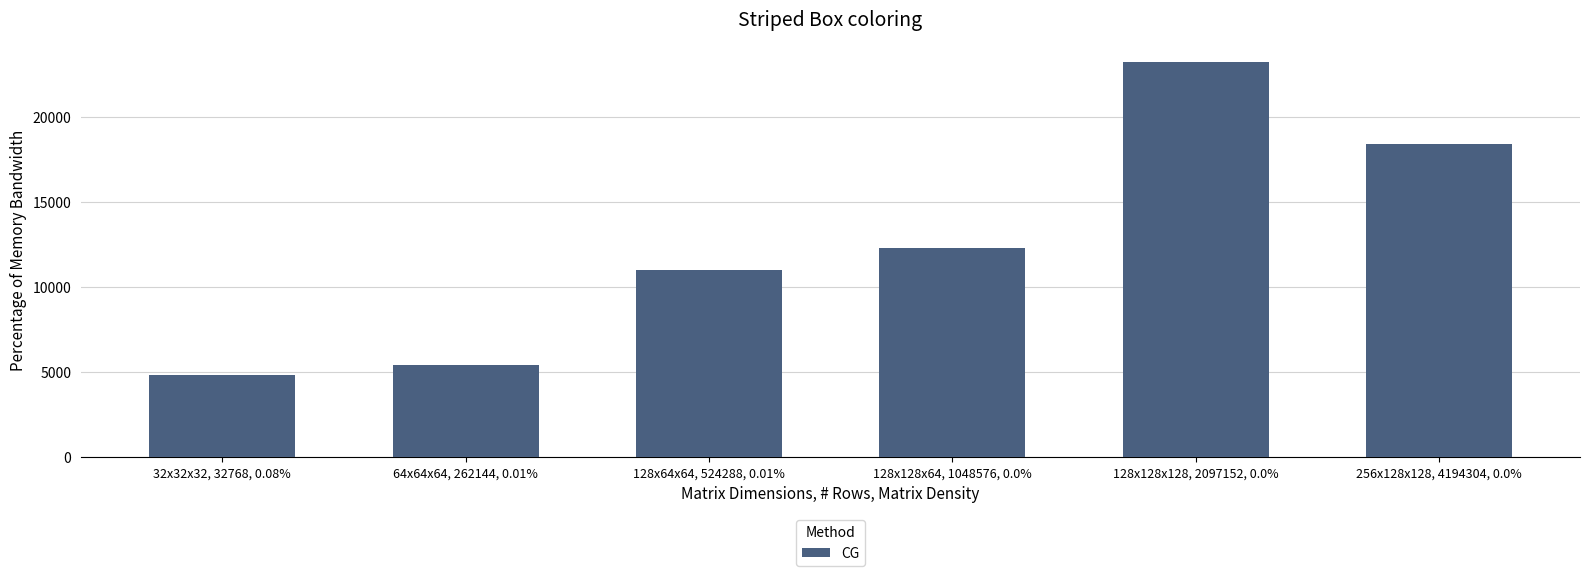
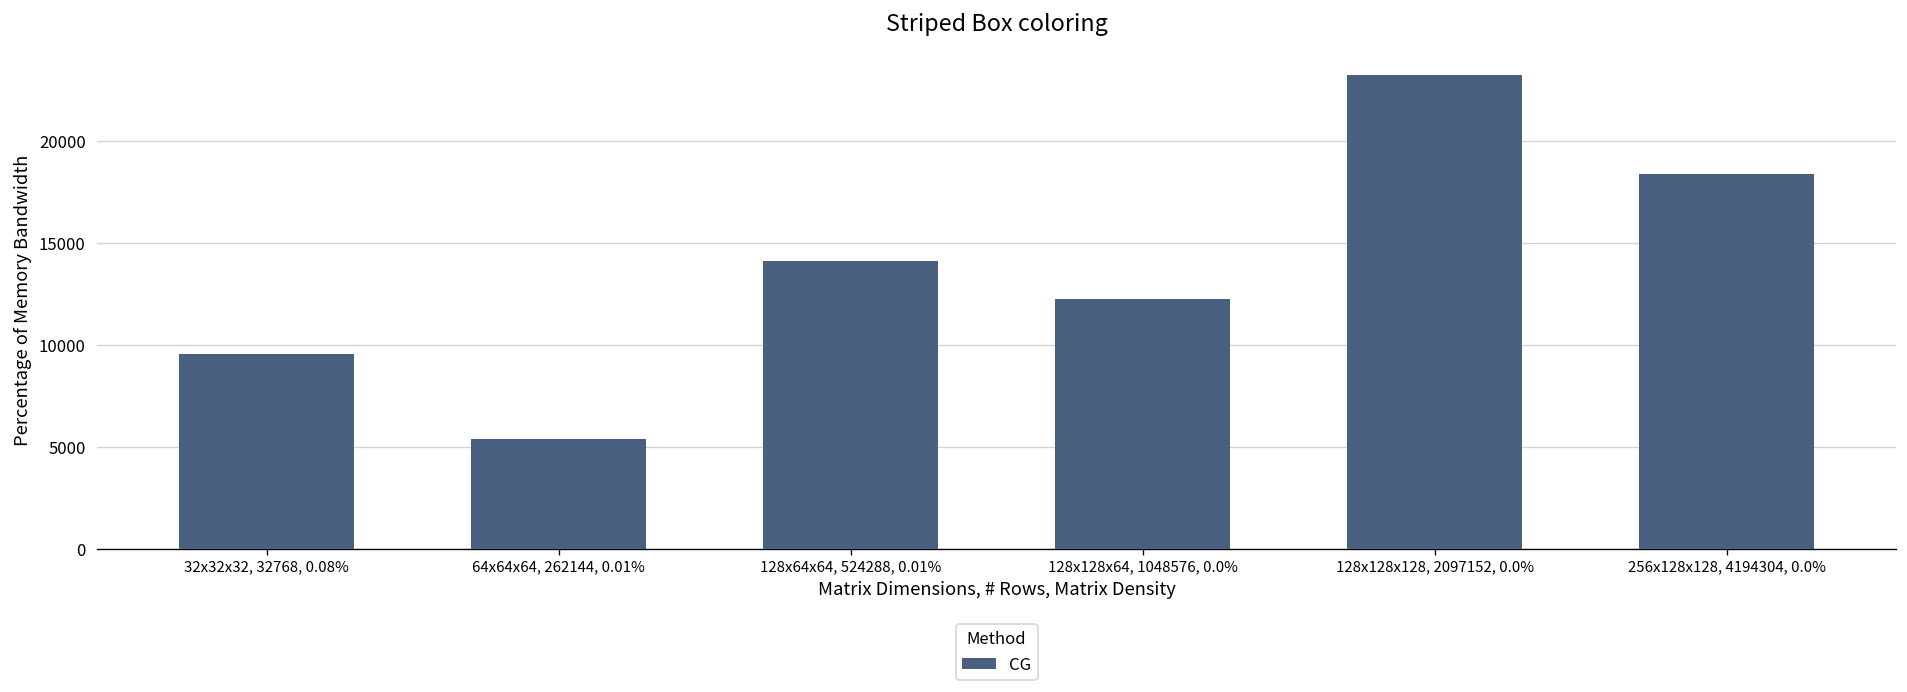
  {
-   "32x32x32, 32768, 0.08%": 4800,
+   "32x32x32, 32768, 0.08%": 9500,
    "64x64x64, 262144, 0.01%": 5400,
-   "128x64x64, 524288, 0.01%": 11000,
+   "128x64x64, 524288, 0.01%": 14100,
    "128x128x64, 1048576, 0.0%": 12300,
    "128x128x128, 2097152, 0.0%": 23200,
    "256x128x128, 4194304, 0.0%": 18400
  }
